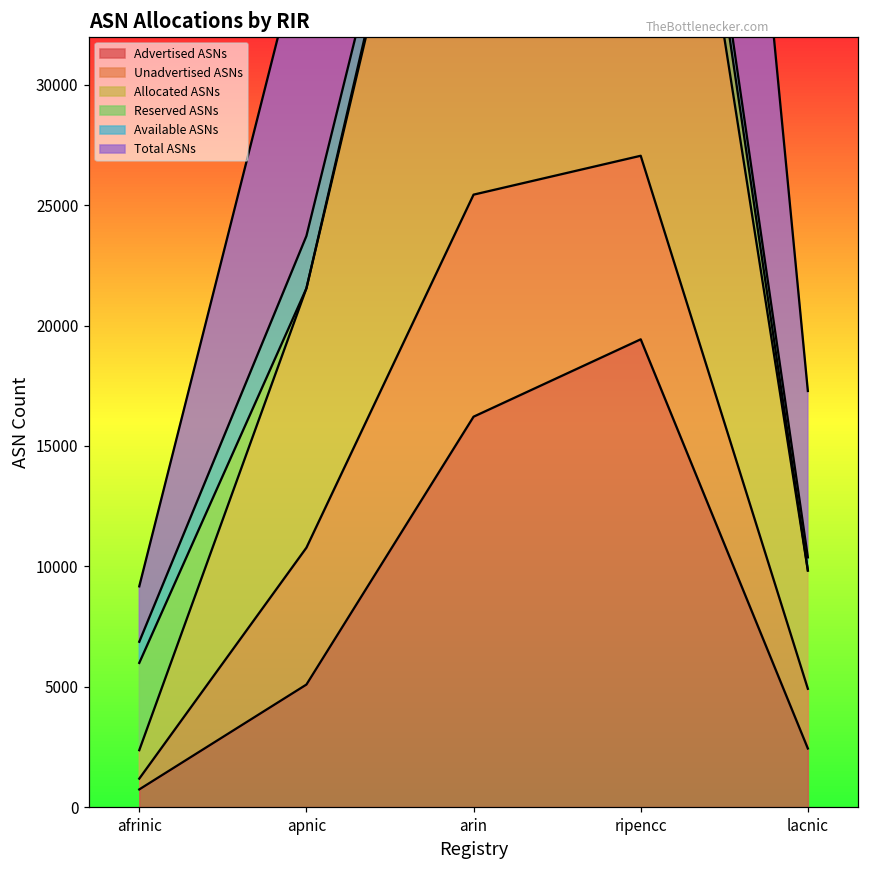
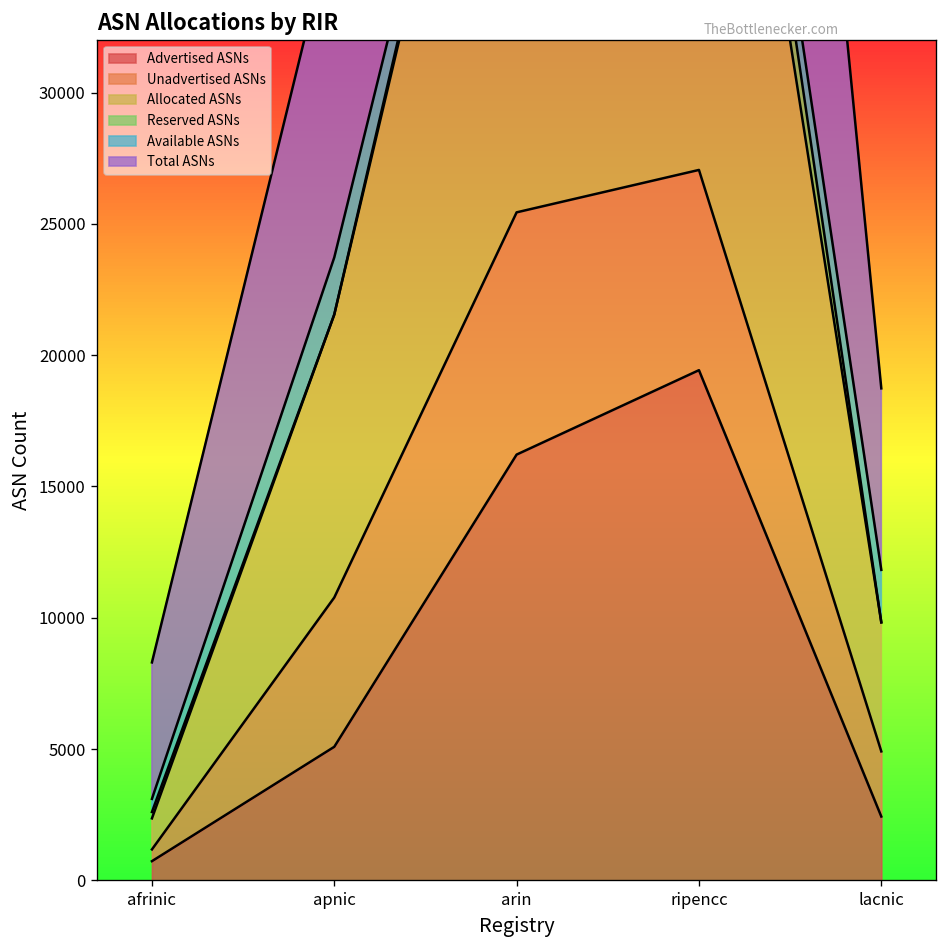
  {
    "Reserved ASNs": {
-     "afrinic": 3600
+     "afrinic": 200
    },
    "Available ASNs": {
-     "afrinic": 900,
+     "afrinic": 500,
      "apnic": 2200,
-     "lacnic": 500
+     "lacnic": 2000
    },
    "Total ASNs": {
-     "afrinic": 2300,
+     "afrinic": 5200,
      "lacnic": 6900
    }
  }
